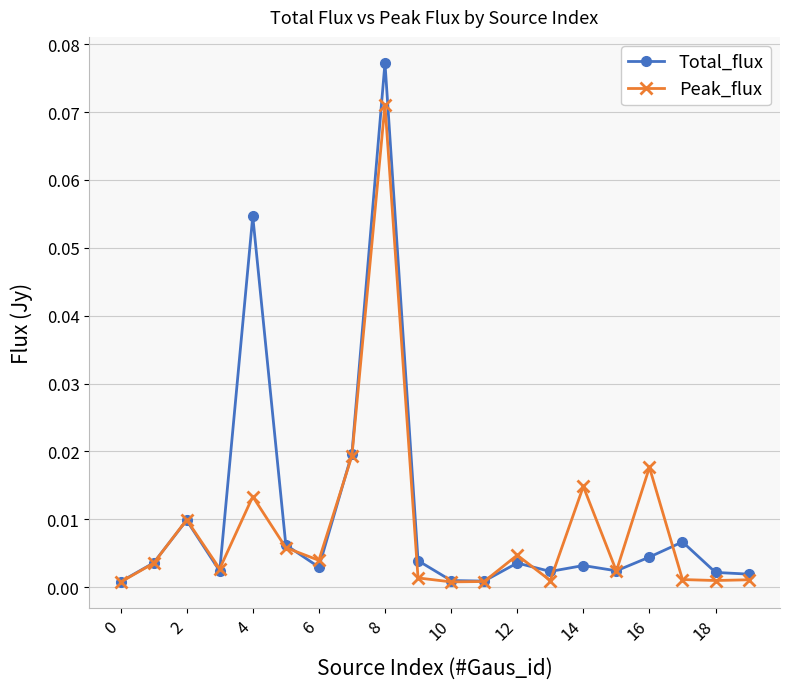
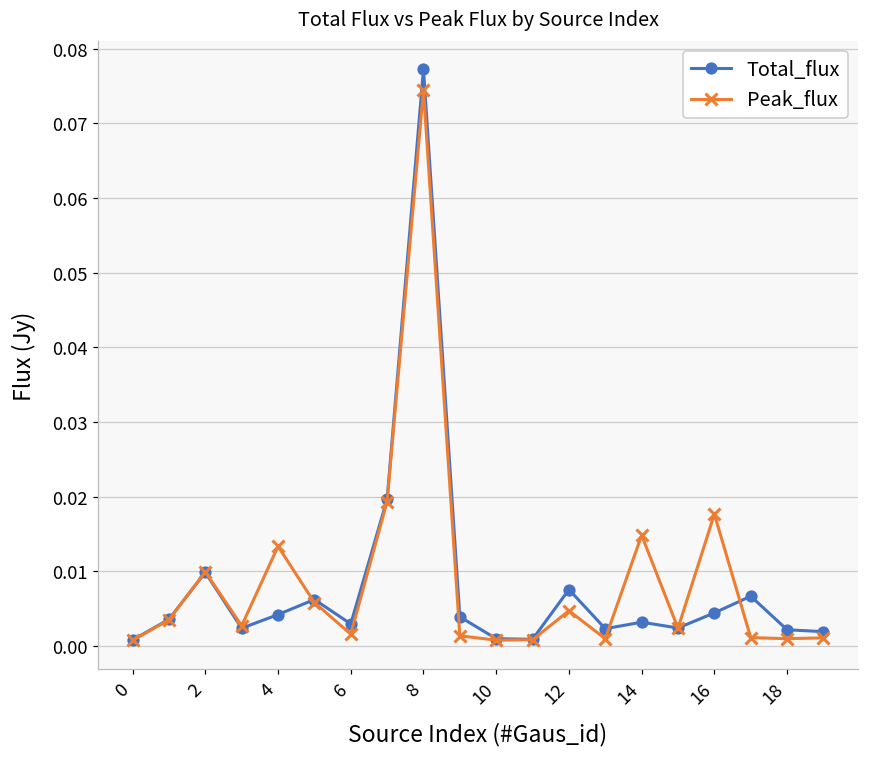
  {
    "Total_flux": {
-     "4": 0.055,
+     "4": 0.004,
      "6": 0.003,
      "8": 0.077,
-     "12": 0.004,
+     "12": 0.008,
      "14": 0.003,
      "16": 0.004,
      "18": 0.002
    },
    "Peak_flux": {
      "4": 0.013,
-     "6": 0.004,
-     "8": 0.071,
+     "6": 0.002,
+     "8": 0.074,
      "12": 0.005,
      "14": 0.015,
      "16": 0.018,
      "18": 0.001
    }
  }
